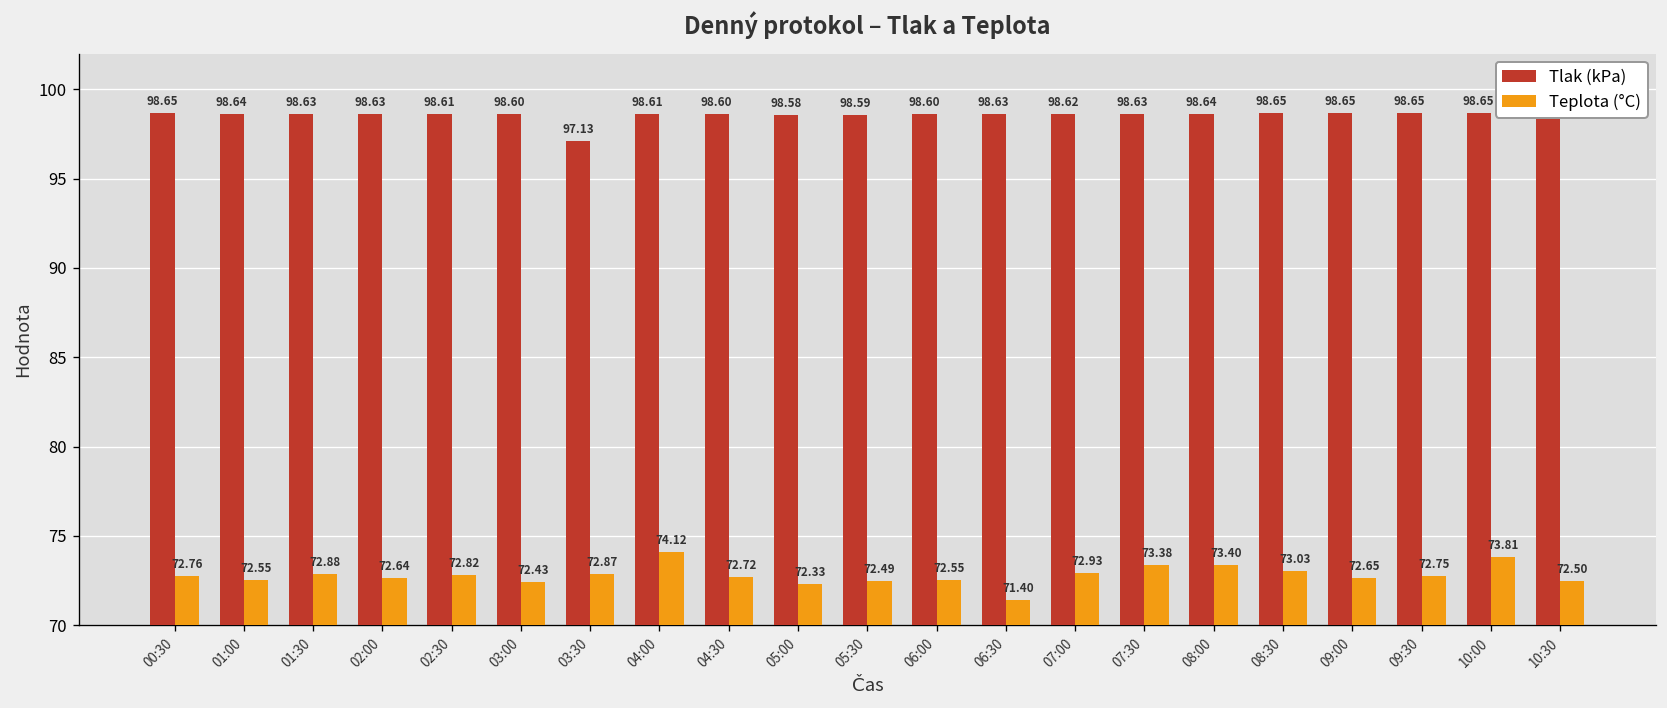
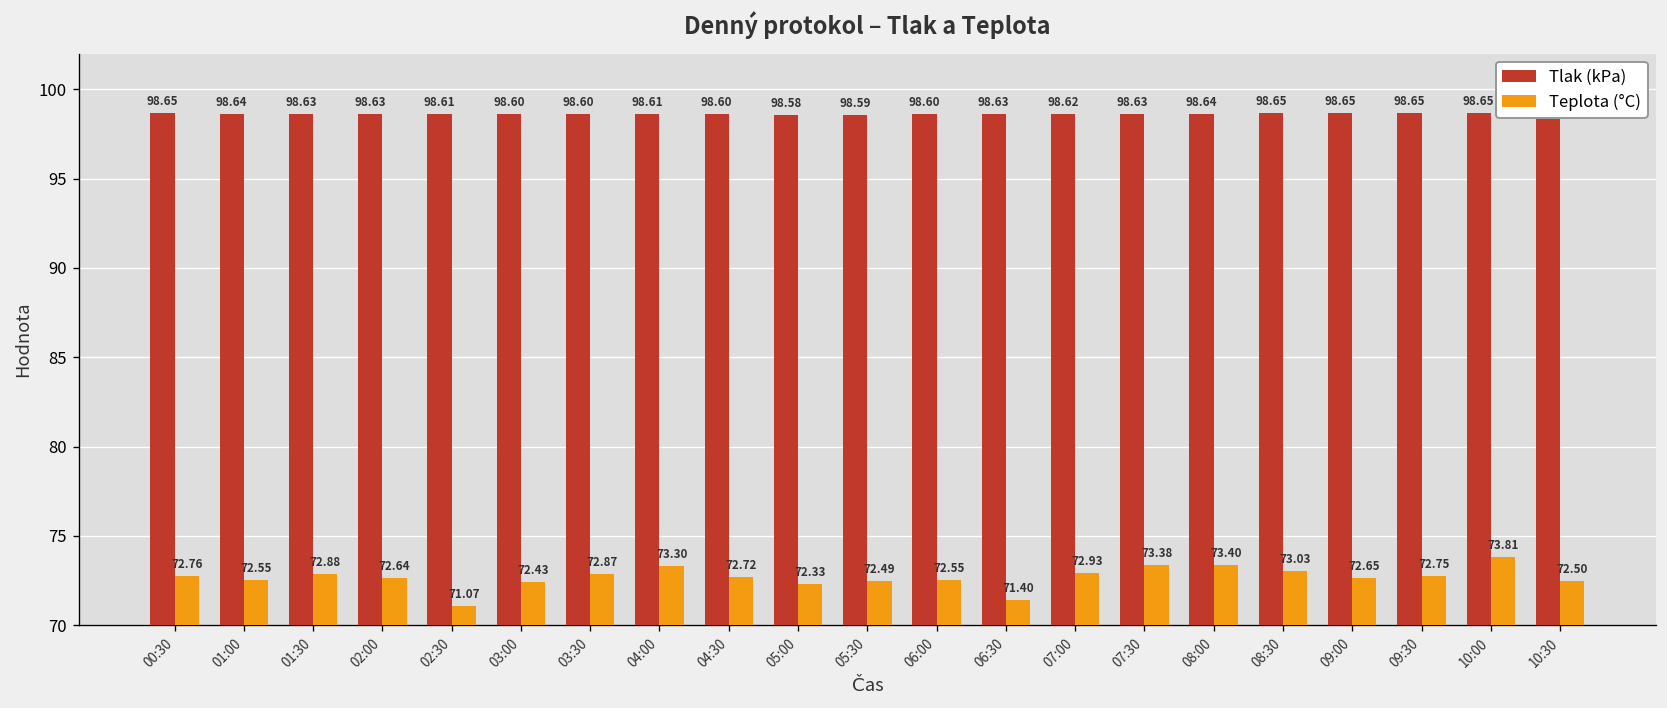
  {
    "Tlak (kPa)": {
      "00:30": 98.65,
      "01:00": 98.64,
      "01:30": 98.63,
      "02:00": 98.63,
      "02:30": 98.61,
      "03:00": 98.60,
-     "03:30": 97.13,
+     "03:30": 98.60,
      "04:00": 98.61,
      "04:30": 98.60,
      "05:00": 98.58,
      "05:30": 98.59,
      "06:00": 98.60,
      "06:30": 98.63,
      "07:00": 98.62,
      "07:30": 98.63,
      "08:00": 98.64,
      "08:30": 98.65,
      "09:00": 98.65,
      "09:30": 98.65,
      "10:00": 98.65
    },
    "Teplota (°C)": {
      "00:30": 72.76,
      "01:00": 72.55,
      "01:30": 72.88,
      "02:00": 72.64,
-     "02:30": 72.82,
+     "02:30": 71.07,
      "03:00": 72.43,
      "03:30": 72.87,
-     "04:00": 74.12,
+     "04:00": 73.30,
      "04:30": 72.72,
      "05:00": 72.33,
      "05:30": 72.49,
      "06:00": 72.55,
      "06:30": 71.40,
      "07:00": 72.93,
      "07:30": 73.38,
      "08:00": 73.40,
      "08:30": 73.03,
      "09:00": 72.65,
      "09:30": 72.75,
      "10:00": 73.81,
      "10:30": 72.50
    }
  }
